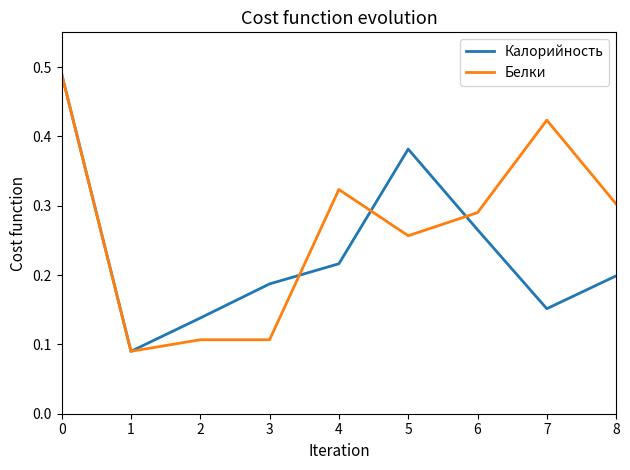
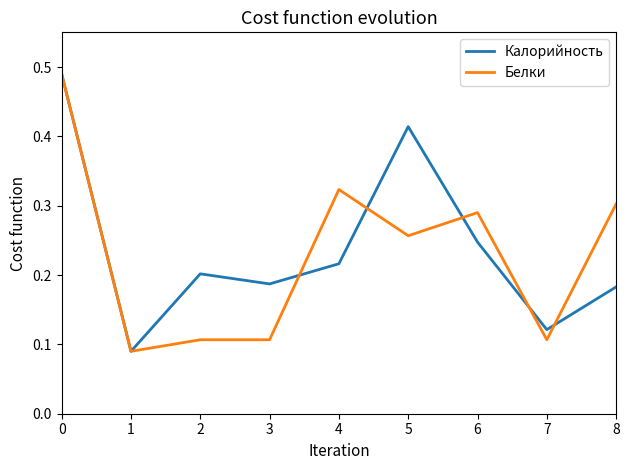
  {
    "Калорийность": {
-     "2": 0.14,
+     "2": 0.20,
      "3": 0.19,
      "4": 0.22,
-     "5": 0.38,
-     "6": 0.27,
-     "7": 0.15,
-     "8": 0.20
+     "5": 0.41,
+     "6": 0.25,
+     "7": 0.12,
+     "8": 0.18
    },
    "Белки": {
      "2": 0.11,
      "3": 0.11,
      "4": 0.32,
      "5": 0.26,
      "6": 0.29,
-     "7": 0.42,
+     "7": 0.11,
      "8": 0.30
    }
  }
